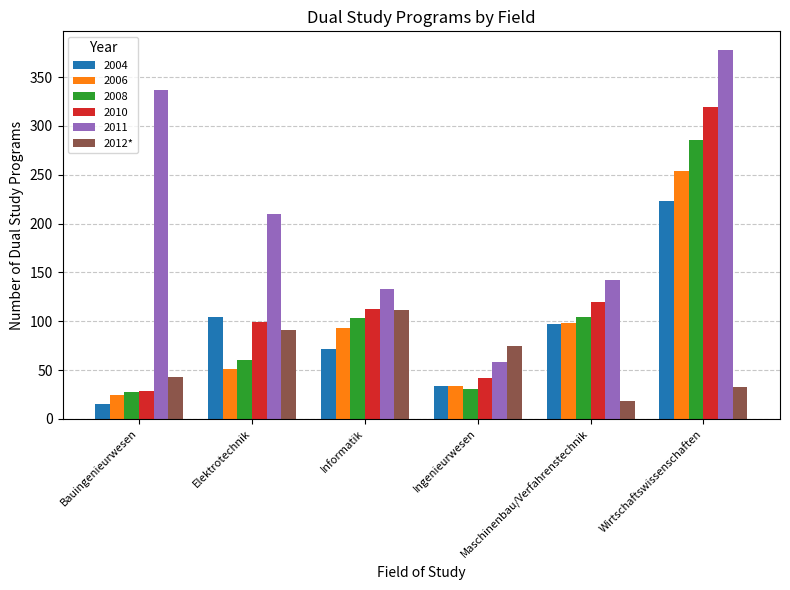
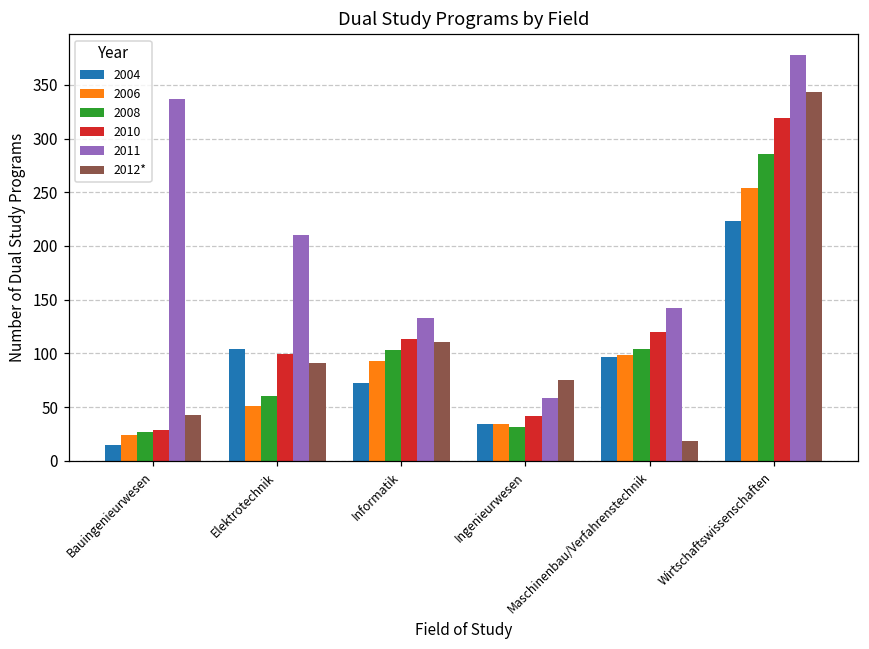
  {
    "2004": {
      "Bauingenieurwesen": 20,
      "Elektrotechnik": 100,
      "Informatik": 70,
      "Ingenieurwesen": 30,
      "Maschinenbau/Verfahrenstechnik": 100,
      "Wirtschaftswissenschaften": 220
    },
    "2006": {
      "Bauingenieurwesen": 20,
      "Elektrotechnik": 50,
      "Informatik": 90,
      "Ingenieurwesen": 30,
      "Maschinenbau/Verfahrenstechnik": 100,
      "Wirtschaftswissenschaften": 250
    },
    "2008": {
      "Bauingenieurwesen": 30,
      "Elektrotechnik": 60,
      "Informatik": 100,
      "Ingenieurwesen": 30,
      "Maschinenbau/Verfahrenstechnik": 100,
      "Wirtschaftswissenschaften": 290
    },
    "2010": {
      "Bauingenieurwesen": 30,
      "Elektrotechnik": 100,
      "Informatik": 110,
      "Ingenieurwesen": 40,
      "Maschinenbau/Verfahrenstechnik": 120,
      "Wirtschaftswissenschaften": 320
    },
    "2011": {
      "Bauingenieurwesen": 340,
      "Elektrotechnik": 210,
      "Informatik": 130,
      "Ingenieurwesen": 60,
      "Maschinenbau/Verfahrenstechnik": 140,
      "Wirtschaftswissenschaften": 380
    },
    "2012*": {
      "Bauingenieurwesen": 40,
      "Elektrotechnik": 90,
      "Informatik": 110,
      "Ingenieurwesen": 80,
      "Maschinenbau/Verfahrenstechnik": 20,
-     "Wirtschaftswissenschaften": 30
+     "Wirtschaftswissenschaften": 340
    }
  }
